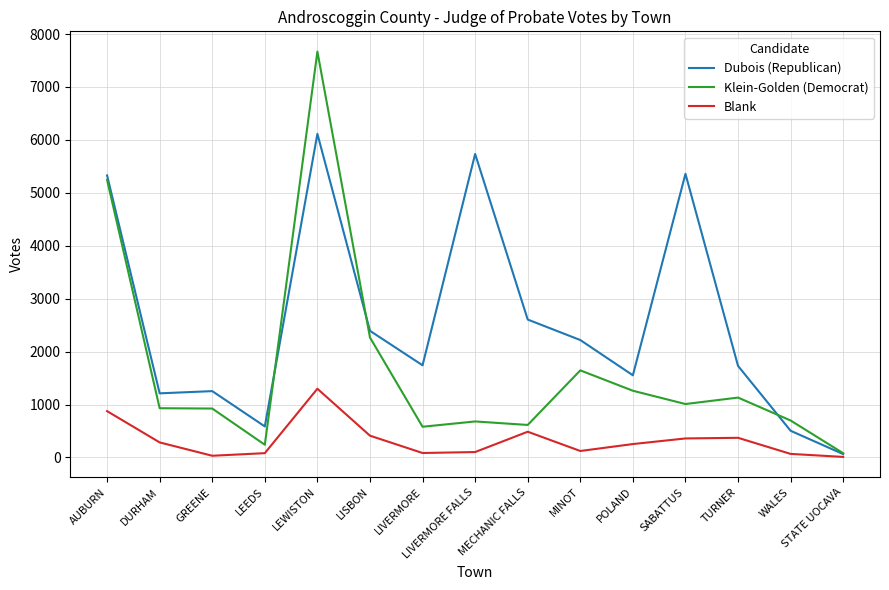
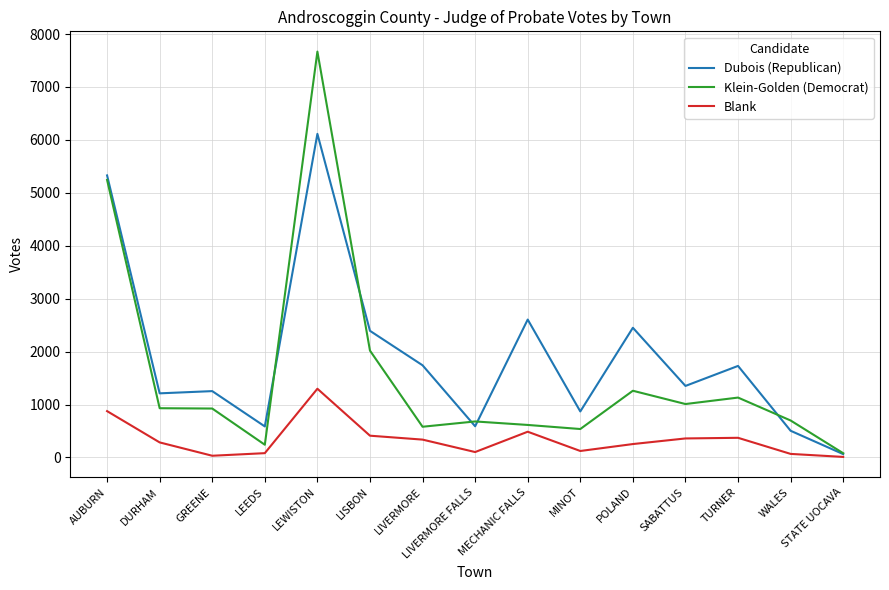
  {
    "Dubois (Republican)": {
      "AUBURN": 5300,
      "DURHAM": 1200,
      "GREENE": 1300,
      "LEEDS": 600,
      "LEWISTON": 6100,
      "LISBON": 2400,
      "LIVERMORE": 1700,
-     "LIVERMORE FALLS": 5700,
+     "LIVERMORE FALLS": 600,
      "MECHANIC FALLS": 2600,
-     "MINOT": 2200,
-     "POLAND": 1600,
-     "SABATTUS": 5400,
+     "MINOT": 900,
+     "POLAND": 2500,
+     "SABATTUS": 1400,
      "TURNER": 1700,
      "WALES": 500
    },
    "Klein-Golden (Democrat)": {
      "AUBURN": 5200,
      "DURHAM": 900,
      "GREENE": 900,
      "LEEDS": 200,
      "LEWISTON": 7700,
-     "LISBON": 2300,
+     "LISBON": 2000,
      "LIVERMORE": 600,
      "LIVERMORE FALLS": 700,
      "MECHANIC FALLS": 600,
-     "MINOT": 1600,
+     "MINOT": 500,
      "POLAND": 1300,
      "SABATTUS": 1000,
      "TURNER": 1100,
      "WALES": 700
    },
    "Blank": {
      "AUBURN": 900,
      "DURHAM": 300,
      "GREENE": 0,
      "LEEDS": 100,
      "LEWISTON": 1300,
      "LISBON": 400,
-     "LIVERMORE": 100,
+     "LIVERMORE": 300,
      "LIVERMORE FALLS": 100,
      "MECHANIC FALLS": 500,
      "MINOT": 100,
      "POLAND": 300,
      "SABATTUS": 400,
      "TURNER": 400,
      "WALES": 100,
      "STATE UOCAVA": 0
    }
  }
